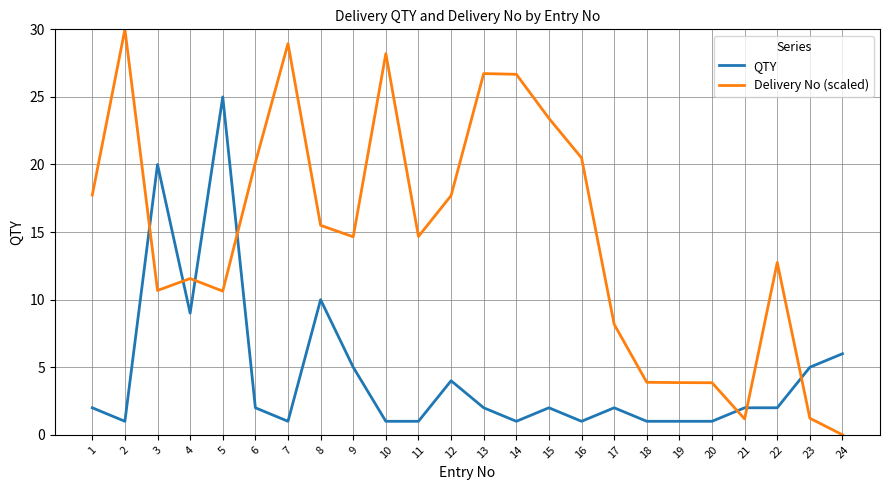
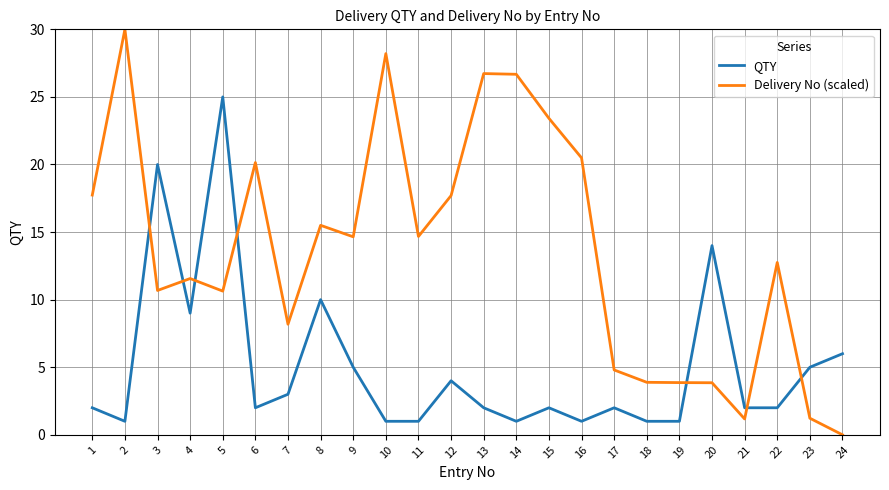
  {
    "QTY": {
      "1": 2,
      "2": 1,
      "3": 20,
      "4": 9,
      "5": 25,
      "6": 2,
-     "7": 1,
+     "7": 3,
      "8": 10,
      "9": 5,
      "10": 1,
      "11": 1,
      "12": 4,
      "13": 2,
      "14": 1,
      "15": 2,
      "16": 1,
      "17": 2,
      "18": 1,
      "19": 1,
-     "20": 1,
+     "20": 14,
      "21": 2,
      "22": 2,
      "23": 5,
      "24": 6
    },
    "Delivery No (scaled)": {
      "1": 17.7,
      "2": 30.0,
      "3": 10.7,
      "4": 11.6,
      "5": 10.6,
      "6": 20.1,
-     "7": 28.9,
+     "7": 8.2,
      "8": 15.5,
      "9": 14.6,
      "10": 28.2,
      "11": 14.7,
      "12": 17.7,
      "13": 26.7,
      "14": 26.7,
      "15": 23.4,
      "16": 20.5,
-     "17": 8.2,
+     "17": 4.8,
      "18": 3.9,
      "19": 3.9,
      "20": 3.9,
      "21": 1.2,
      "22": 12.8,
      "23": 1.2,
      "24": 0.0
    }
  }
